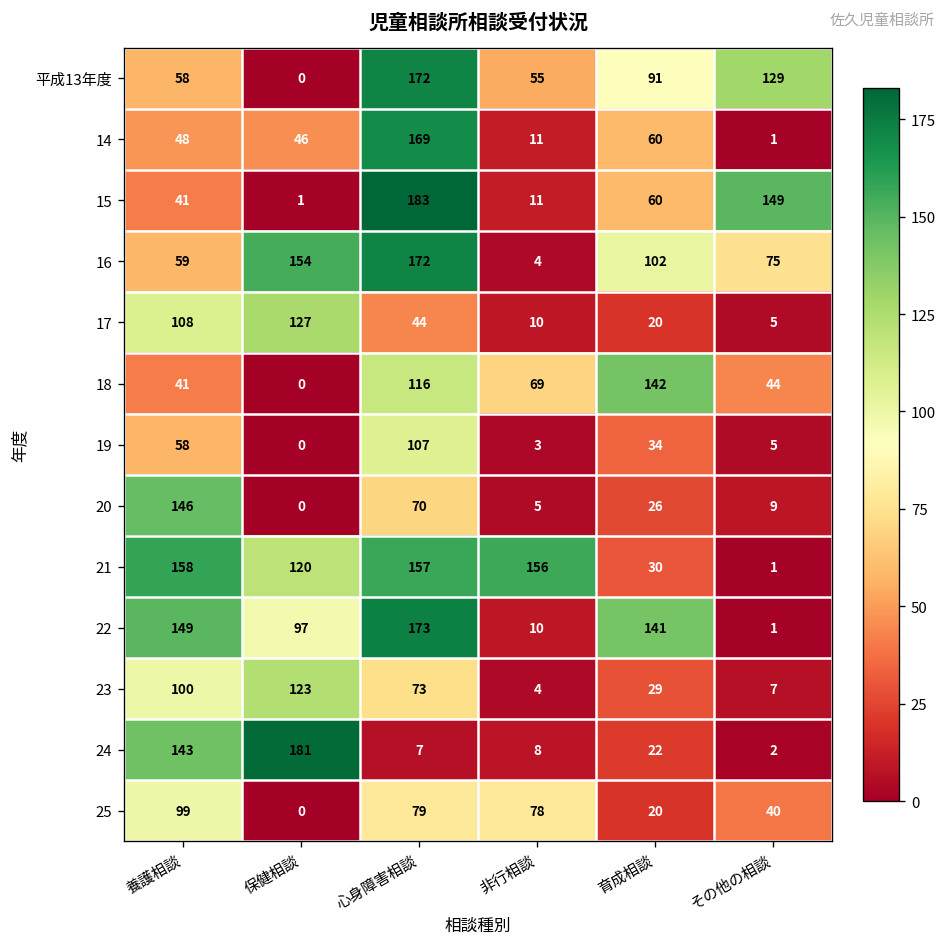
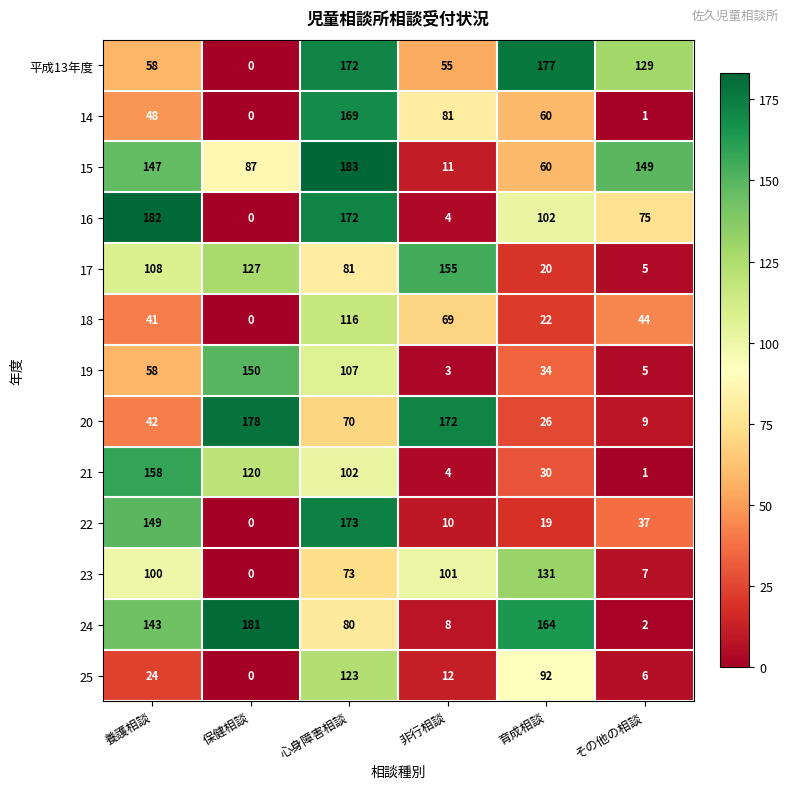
  {
    "平成13年度": {
      "養護相談": 58,
      "保健相談": 0,
      "心身障害相談": 172,
      "非行相談": 55,
-     "育成相談": 91,
+     "育成相談": 177,
      "その他の相談": 129
    },
    "14": {
      "養護相談": 48,
-     "保健相談": 46,
+     "保健相談": 0,
      "心身障害相談": 169,
-     "非行相談": 11,
+     "非行相談": 81,
      "育成相談": 60,
      "その他の相談": 1
    },
    "15": {
-     "養護相談": 41,
-     "保健相談": 1,
+     "養護相談": 147,
+     "保健相談": 87,
      "心身障害相談": 183,
      "非行相談": 11,
      "育成相談": 60,
      "その他の相談": 149
    },
    "16": {
-     "養護相談": 59,
-     "保健相談": 154,
+     "養護相談": 182,
+     "保健相談": 0,
      "心身障害相談": 172,
      "非行相談": 4,
      "育成相談": 102,
      "その他の相談": 75
    },
    "17": {
      "養護相談": 108,
      "保健相談": 127,
-     "心身障害相談": 44,
-     "非行相談": 10,
+     "心身障害相談": 81,
+     "非行相談": 155,
      "育成相談": 20,
      "その他の相談": 5
    },
    "18": {
      "養護相談": 41,
      "保健相談": 0,
      "心身障害相談": 116,
      "非行相談": 69,
-     "育成相談": 142,
+     "育成相談": 22,
      "その他の相談": 44
    },
    "19": {
      "養護相談": 58,
-     "保健相談": 0,
+     "保健相談": 150,
      "心身障害相談": 107,
      "非行相談": 3,
      "育成相談": 34,
      "その他の相談": 5
    },
    "20": {
-     "養護相談": 146,
-     "保健相談": 0,
+     "養護相談": 42,
+     "保健相談": 178,
      "心身障害相談": 70,
-     "非行相談": 5,
+     "非行相談": 172,
      "育成相談": 26,
      "その他の相談": 9
    },
    "21": {
      "養護相談": 158,
      "保健相談": 120,
-     "心身障害相談": 157,
-     "非行相談": 156,
+     "心身障害相談": 102,
+     "非行相談": 4,
      "育成相談": 30,
      "その他の相談": 1
    },
    "22": {
      "養護相談": 149,
-     "保健相談": 97,
+     "保健相談": 0,
      "心身障害相談": 173,
      "非行相談": 10,
-     "育成相談": 141,
-     "その他の相談": 1
+     "育成相談": 19,
+     "その他の相談": 37
    },
    "23": {
      "養護相談": 100,
-     "保健相談": 123,
+     "保健相談": 0,
      "心身障害相談": 73,
-     "非行相談": 4,
-     "育成相談": 29,
+     "非行相談": 101,
+     "育成相談": 131,
      "その他の相談": 7
    },
    "24": {
      "養護相談": 143,
      "保健相談": 181,
-     "心身障害相談": 7,
+     "心身障害相談": 80,
      "非行相談": 8,
-     "育成相談": 22,
+     "育成相談": 164,
      "その他の相談": 2
    },
    "25": {
-     "養護相談": 99,
+     "養護相談": 24,
      "保健相談": 0,
-     "心身障害相談": 79,
-     "非行相談": 78,
-     "育成相談": 20,
-     "その他の相談": 40
+     "心身障害相談": 123,
+     "非行相談": 12,
+     "育成相談": 92,
+     "その他の相談": 6
    }
  }
